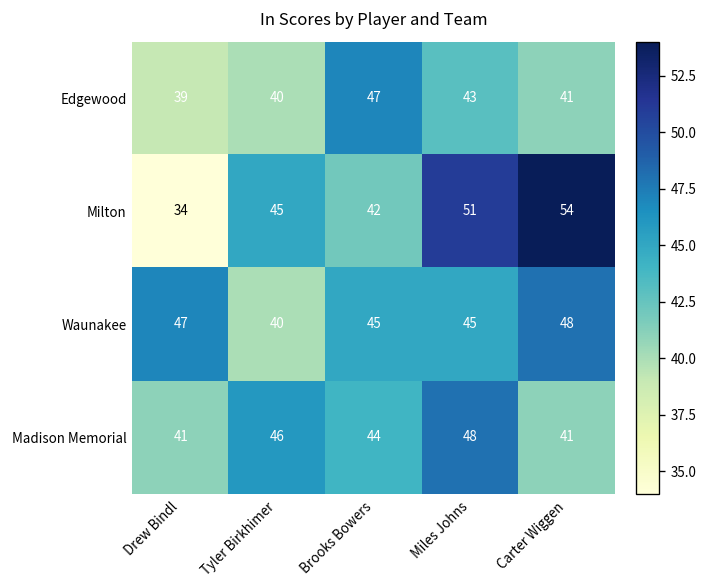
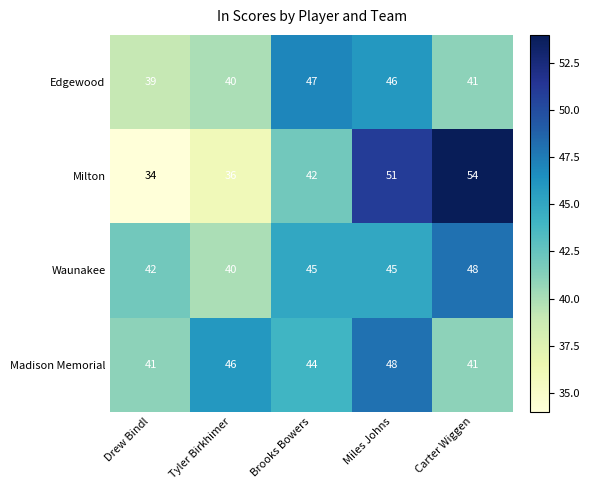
  {
    "Edgewood": {
      "Drew Bindl": 39,
      "Tyler Birkhimer": 40,
      "Brooks Bowers": 47,
-     "Miles Johns": 43,
+     "Miles Johns": 46,
      "Carter Wiggen": 41
    },
    "Milton": {
      "Drew Bindl": 34,
-     "Tyler Birkhimer": 45,
+     "Tyler Birkhimer": 36,
      "Brooks Bowers": 42,
      "Miles Johns": 51,
      "Carter Wiggen": 54
    },
    "Waunakee": {
-     "Drew Bindl": 47,
+     "Drew Bindl": 42,
      "Tyler Birkhimer": 40,
      "Brooks Bowers": 45,
      "Miles Johns": 45,
      "Carter Wiggen": 48
    },
    "Madison Memorial": {
      "Drew Bindl": 41,
      "Tyler Birkhimer": 46,
      "Brooks Bowers": 44,
      "Miles Johns": 48,
      "Carter Wiggen": 41
    }
  }
